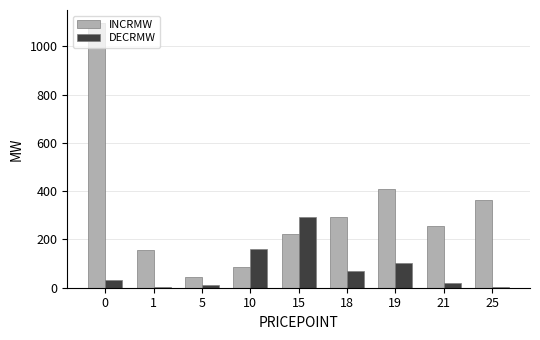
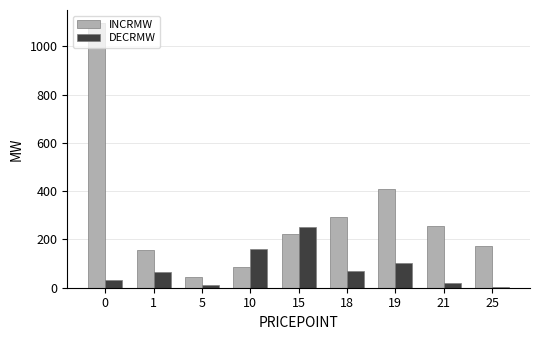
  {
    "INCRMW": {
      "1": 160,
      "5": 40,
      "10": 90,
      "15": 220,
      "18": 290,
      "19": 410,
      "21": 250,
-     "25": 360
+     "25": 170
    },
    "DECRMW": {
      "0": 30,
-     "1": 0,
+     "1": 60,
      "10": 160,
-     "15": 290,
+     "15": 250,
      "18": 70,
      "19": 100,
      "21": 20
    }
  }
